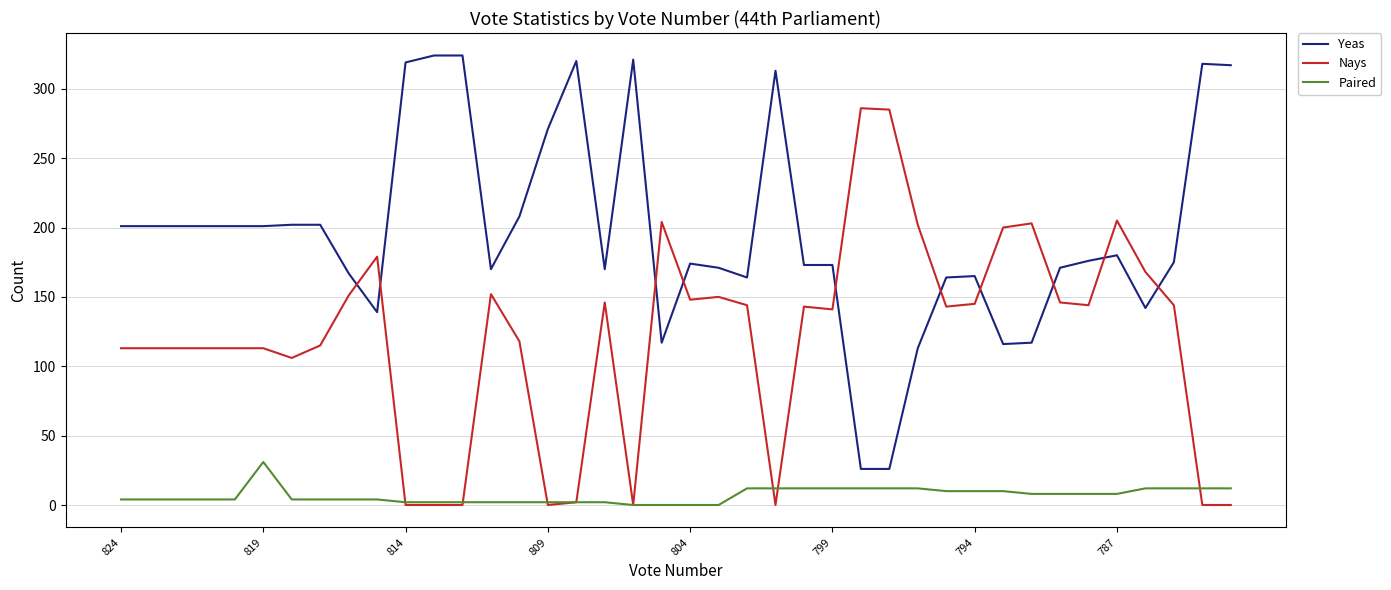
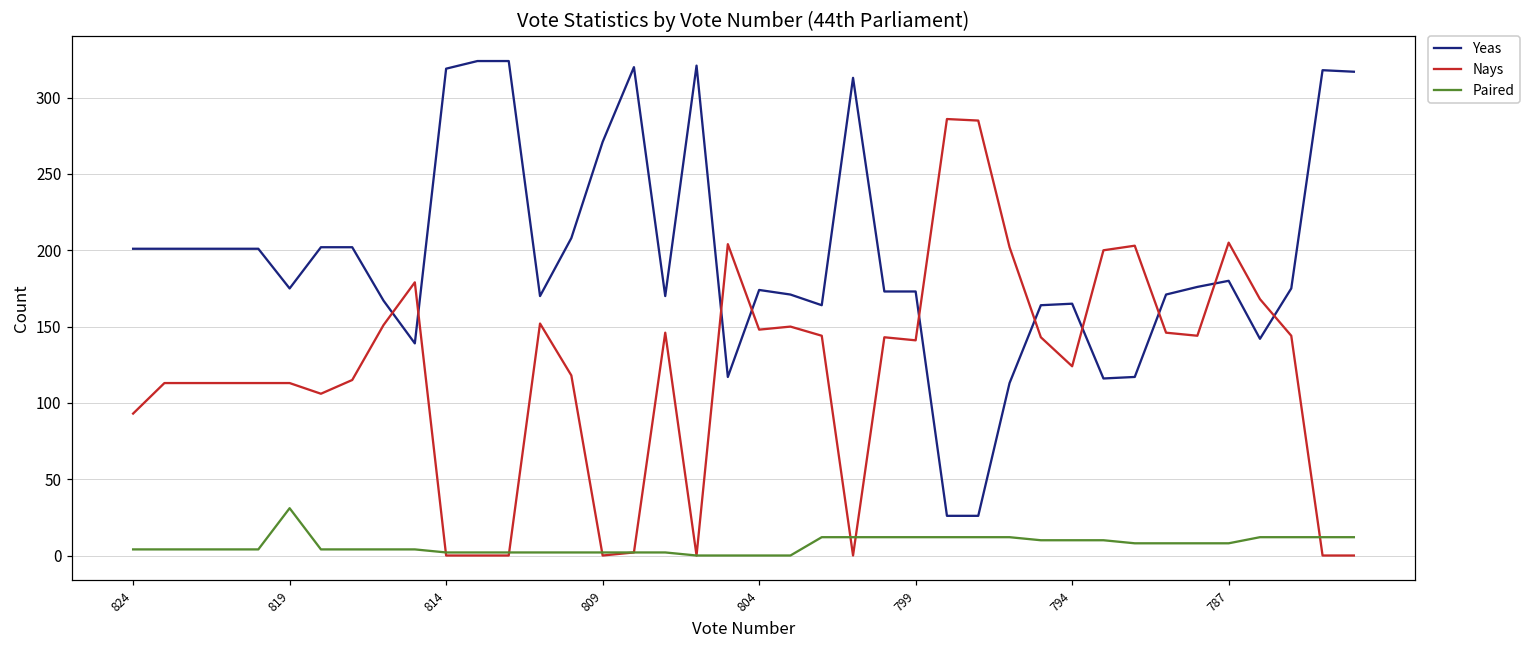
  {
    "Yeas": {
      "824": 201,
-     "819": 201,
+     "819": 175,
      "814": 319,
      "809": 271,
      "804": 174,
      "799": 173,
      "794": 165,
      "787": 180
    },
    "Nays": {
-     "824": 113,
+     "824": 93,
      "819": 113,
      "814": 0,
      "809": 0,
      "804": 148,
      "799": 141,
-     "794": 145,
+     "794": 124,
      "787": 205
    },
    "Paired": {
      "824": 4,
      "819": 31,
      "814": 2,
      "809": 2,
      "804": 0,
      "799": 12,
      "794": 10,
      "787": 8
    }
  }
